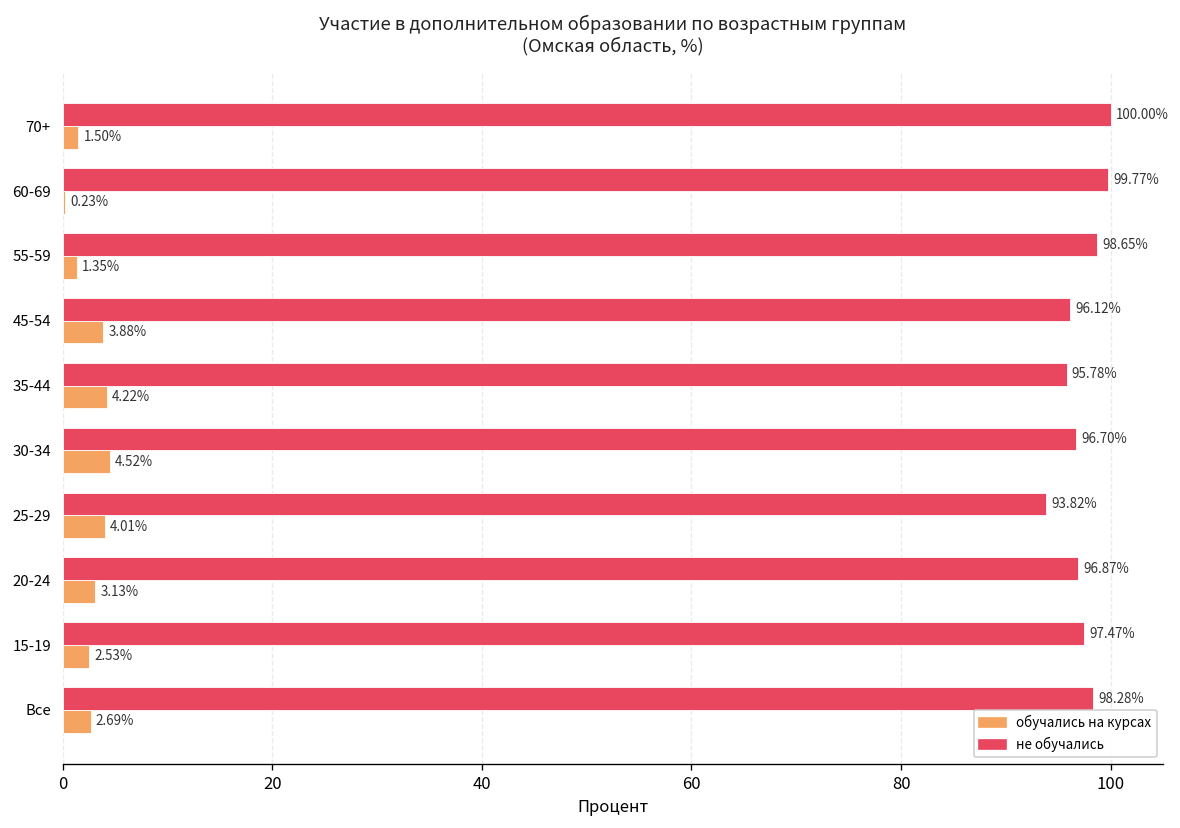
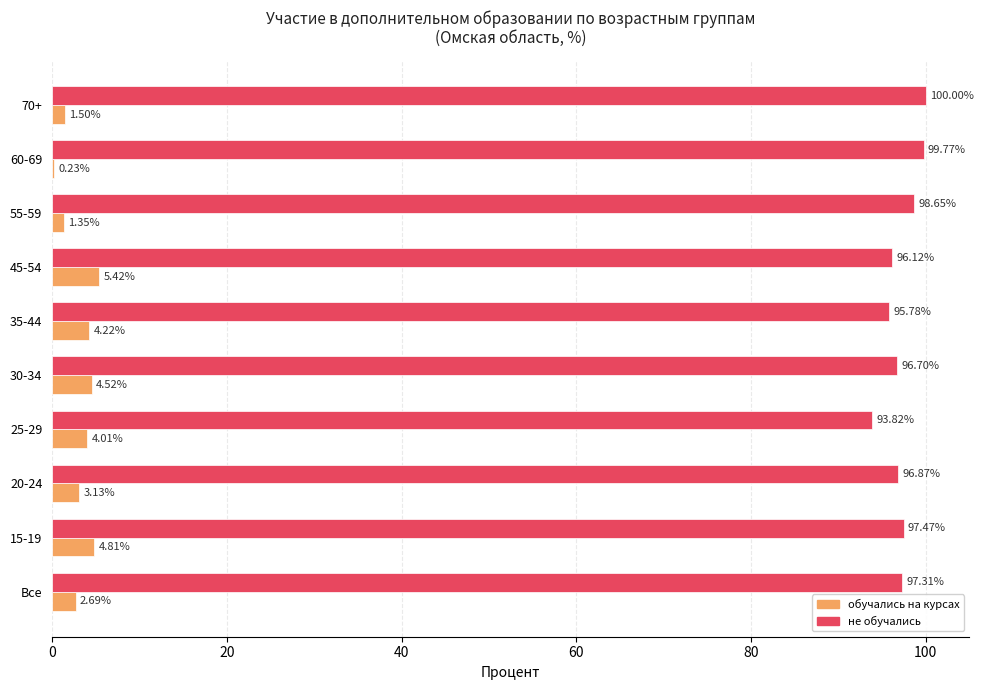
  {
    "обучались на курсах": {
      "70+": "1.50%",
      "60-69": "0.23%",
      "55-59": "1.35%",
-     "45-54": "3.88%",
+     "45-54": "5.42%",
      "35-44": "4.22%",
      "30-34": "4.52%",
      "25-29": "4.01%",
      "20-24": "3.13%",
-     "15-19": "2.53%",
+     "15-19": "4.81%",
      "Все": "2.69%"
    },
    "не обучались": {
      "70+": "100.00%",
      "60-69": "99.77%",
      "55-59": "98.65%",
      "45-54": "96.12%",
      "35-44": "95.78%",
      "30-34": "96.70%",
      "25-29": "93.82%",
      "20-24": "96.87%",
      "15-19": "97.47%",
-     "Все": "98.28%"
+     "Все": "97.31%"
    }
  }
